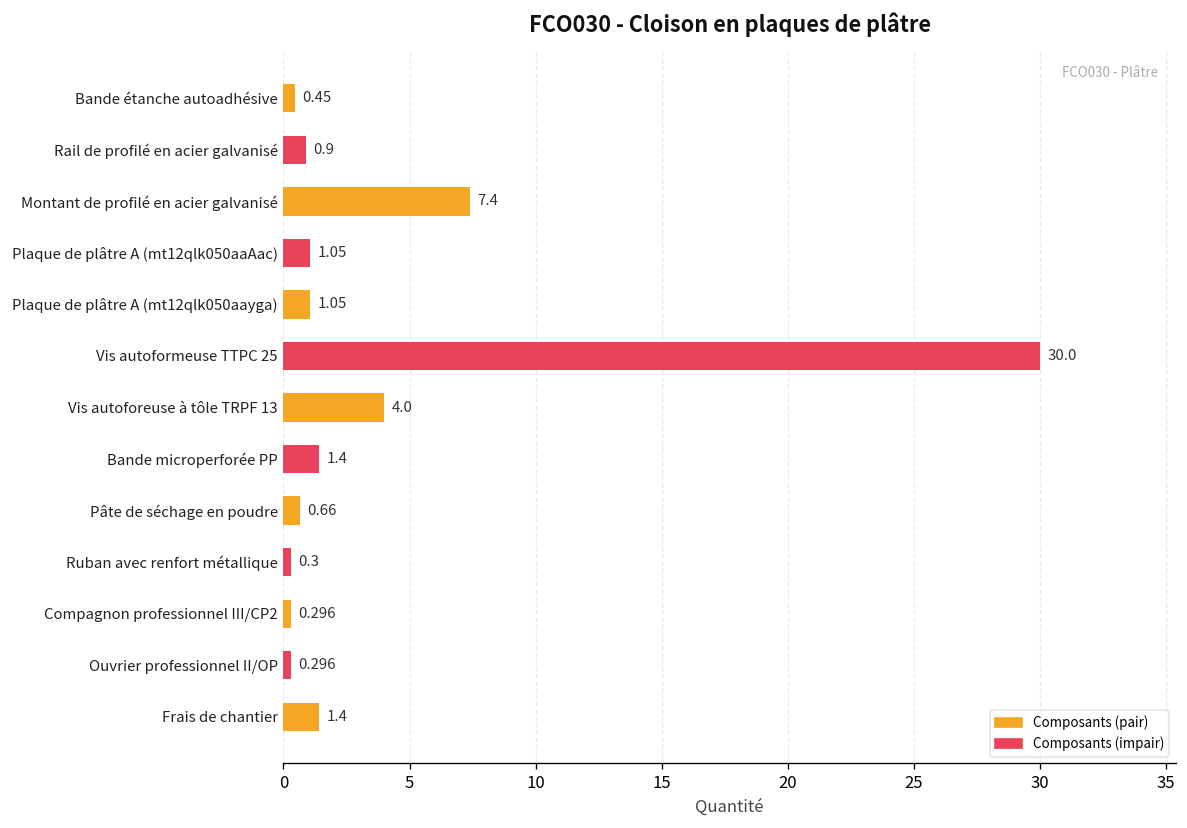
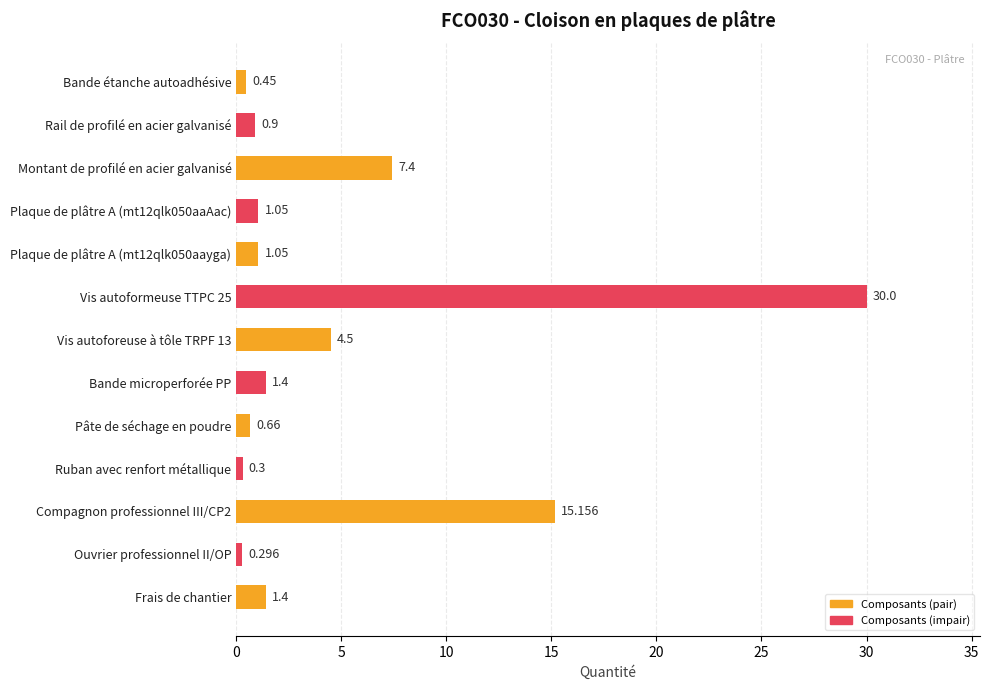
  {
    "Bande étanche autoadhésive": 0.45,
    "Rail de profilé en acier galvanisé": 0.9,
    "Montant de profilé en acier galvanisé": 7.4,
    "Plaque de plâtre A (mt12qlk050aaAac)": 1.05,
    "Plaque de plâtre A (mt12qlk050aayga)": 1.05,
    "Vis autoformeuse TTPC 25": 30.0,
-   "Vis autoforeuse à tôle TRPF 13": 4.0,
+   "Vis autoforeuse à tôle TRPF 13": 4.5,
    "Bande microperforée PP": 1.4,
    "Pâte de séchage en poudre": 0.66,
    "Ruban avec renfort métallique": 0.3,
-   "Compagnon professionnel III/CP2": 0.296,
+   "Compagnon professionnel III/CP2": 15.156,
    "Ouvrier professionnel II/OP": 0.296,
    "Frais de chantier": 1.4
  }
